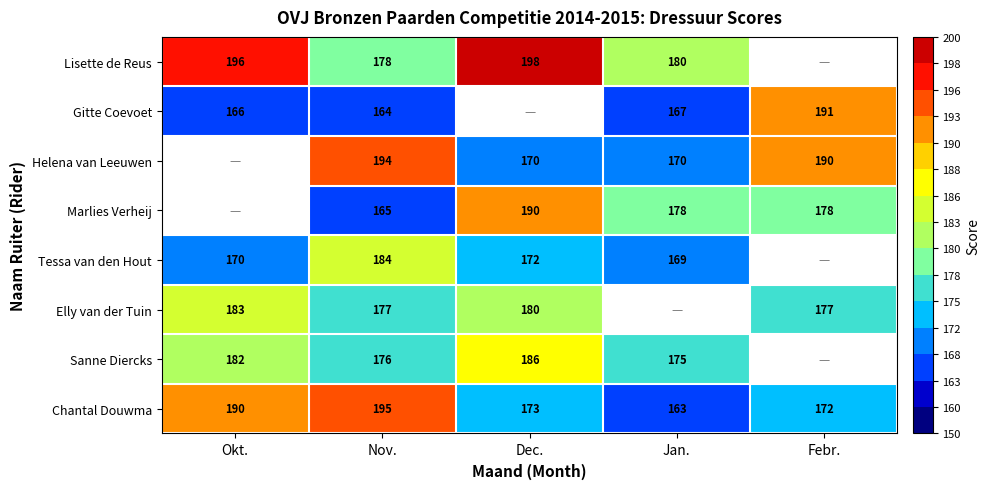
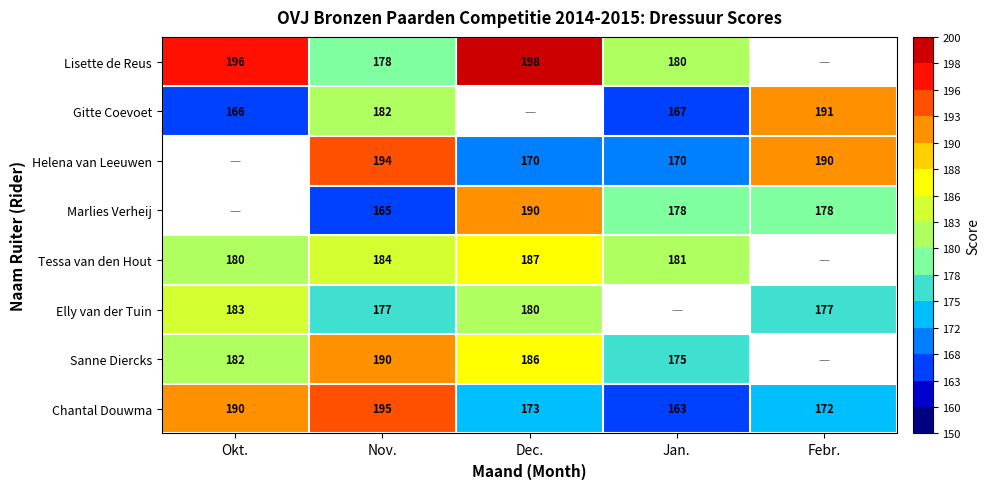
  {
    "Lisette de Reus": {
      "Okt.": 196,
      "Nov.": 178,
      "Dec.": 198,
      "Jan.": 180
    },
    "Gitte Coevoet": {
      "Okt.": 166,
-     "Nov.": 164,
+     "Nov.": 182,
      "Jan.": 167,
      "Febr.": 191
    },
    "Helena van Leeuwen": {
      "Nov.": 194,
      "Dec.": 170,
      "Jan.": 170,
      "Febr.": 190
    },
    "Marlies Verheij": {
      "Nov.": 165,
      "Dec.": 190,
      "Jan.": 178,
      "Febr.": 178
    },
    "Tessa van den Hout": {
-     "Okt.": 170,
+     "Okt.": 180,
      "Nov.": 184,
-     "Dec.": 172,
-     "Jan.": 169
+     "Dec.": 187,
+     "Jan.": 181
    },
    "Elly van der Tuin": {
      "Okt.": 183,
      "Nov.": 177,
      "Dec.": 180,
      "Febr.": 177
    },
    "Sanne Diercks": {
      "Okt.": 182,
-     "Nov.": 176,
+     "Nov.": 190,
      "Dec.": 186,
      "Jan.": 175
    },
    "Chantal Douwma": {
      "Okt.": 190,
      "Nov.": 195,
      "Dec.": 173,
      "Jan.": 163,
      "Febr.": 172
    }
  }
